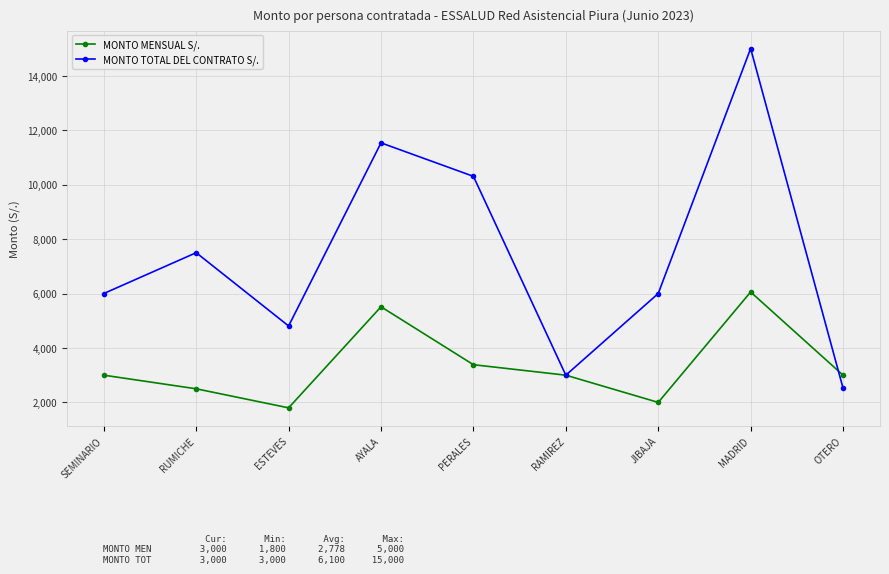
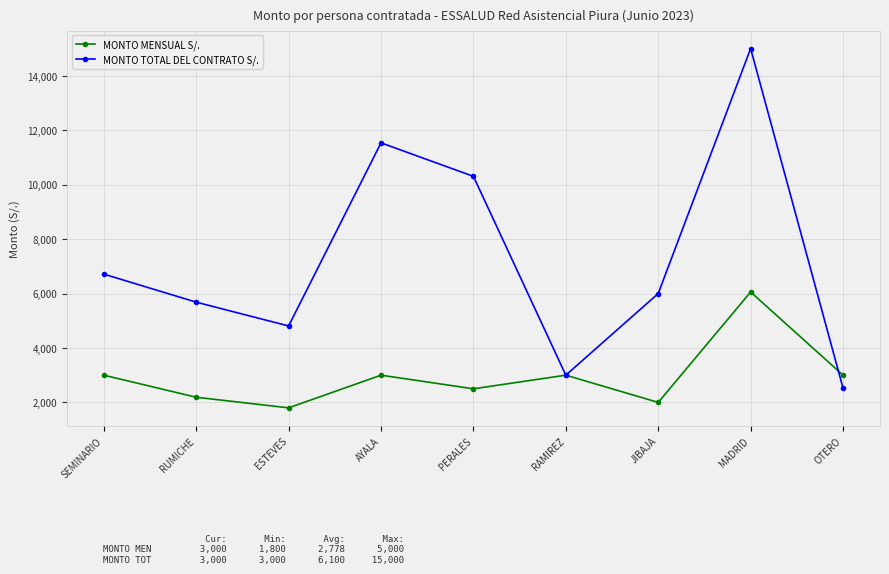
  {
    "MONTO MENSUAL S/.": {
      "SEMINARIO": "3,000",
-     "RUMICHE": "2,500",
+     "RUMICHE": "2,200",
      "ESTEVES": "1,800",
-     "AYALA": "5,500",
-     "PERALES": "3,400",
+     "AYALA": "3,000",
+     "PERALES": "2,500",
      "JIBAJA": "2,000",
      "MADRID": "6,100",
      "OTERO": "3,000"
    },
    "MONTO TOTAL DEL CONTRATO S/.": {
-     "SEMINARIO": "6,000",
-     "RUMICHE": "7,500",
+     "SEMINARIO": "6,700",
+     "RUMICHE": "5,700",
      "ESTEVES": "4,800",
      "AYALA": "11,500",
      "PERALES": "10,300",
      "JIBAJA": "6,000",
      "MADRID": "15,000",
      "OTERO": "2,500"
    }
  }
